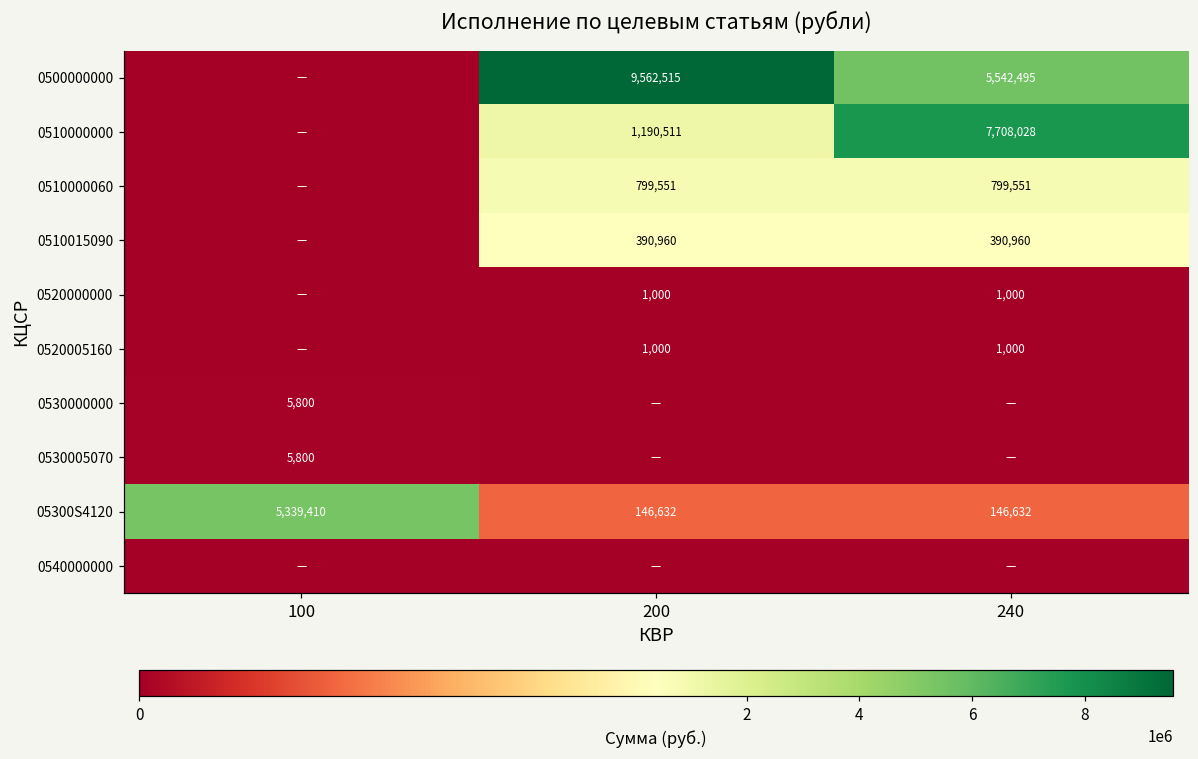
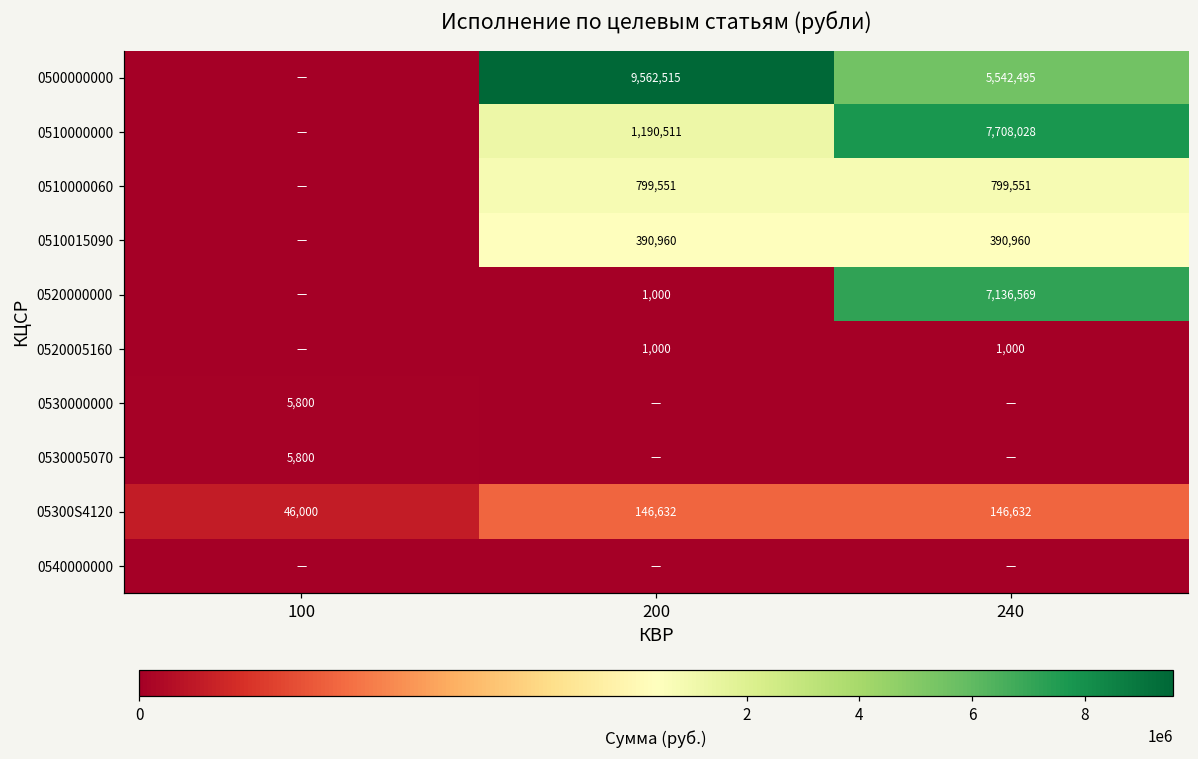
  {
    "0500000000": {
      "200": "9,562,515",
      "240": "5,542,495"
    },
    "0510000000": {
      "200": "1,190,511",
      "240": "7,708,028"
    },
    "0510000060": {
      "200": "799,551",
      "240": "799,551"
    },
    "0510015090": {
      "200": "390,960",
      "240": "390,960"
    },
    "0520000000": {
      "200": "1,000",
-     "240": "1,000"
+     "240": "7,136,569"
    },
    "0520005160": {
      "200": "1,000",
      "240": "1,000"
    },
    "0530000000": {
      "100": "5,800"
    },
    "0530005070": {
      "100": "5,800"
    },
    "05300S4120": {
-     "100": "5,339,410",
+     "100": "46,000",
      "200": "146,632",
      "240": "146,632"
    }
  }
